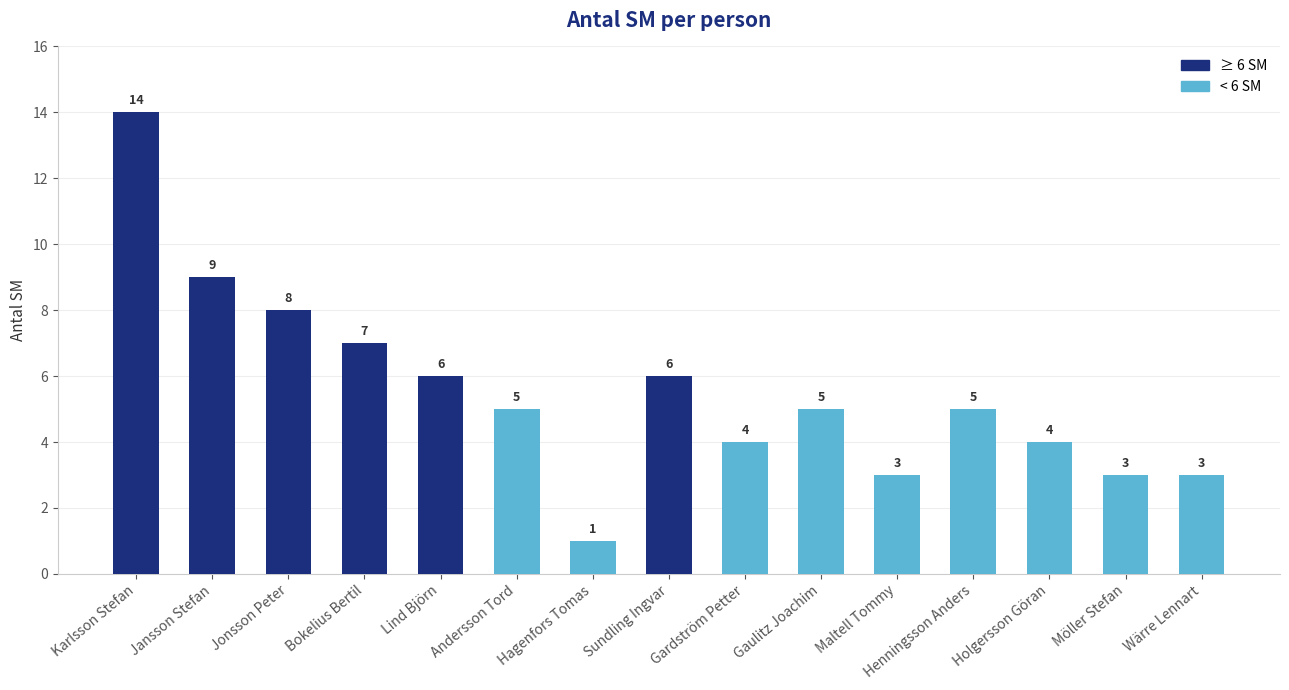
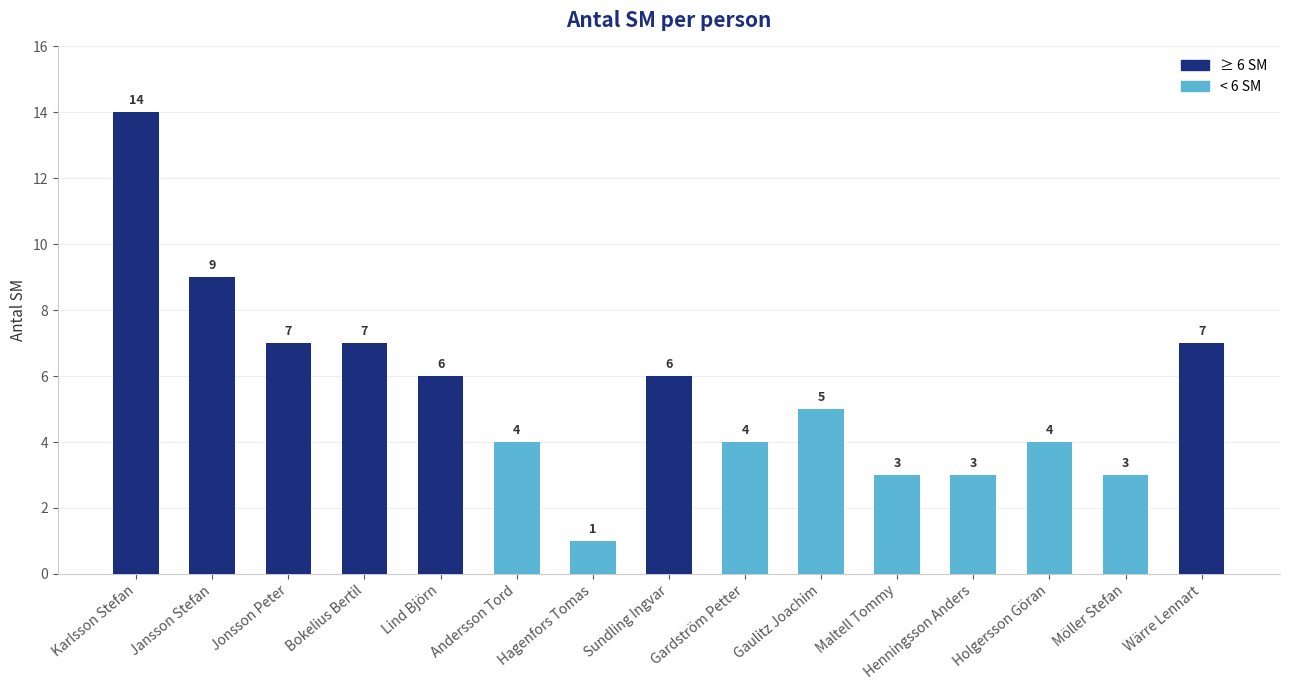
  {
    "Karlsson Stefan": 14,
    "Jansson Stefan": 9,
-   "Jonsson Peter": 8,
+   "Jonsson Peter": 7,
    "Bokelius Bertil": 7,
    "Lind Björn": 6,
-   "Andersson Tord": 5,
+   "Andersson Tord": 4,
    "Hagenfors Tomas": 1,
    "Sundling Ingvar": 6,
    "Gardström Petter": 4,
    "Gaulitz Joachim": 5,
    "Maltell Tommy": 3,
-   "Henningsson Anders": 5,
+   "Henningsson Anders": 3,
    "Holgersson Göran": 4,
    "Möller Stefan": 3,
-   "Wärre Lennart": 3
+   "Wärre Lennart": 7
  }
